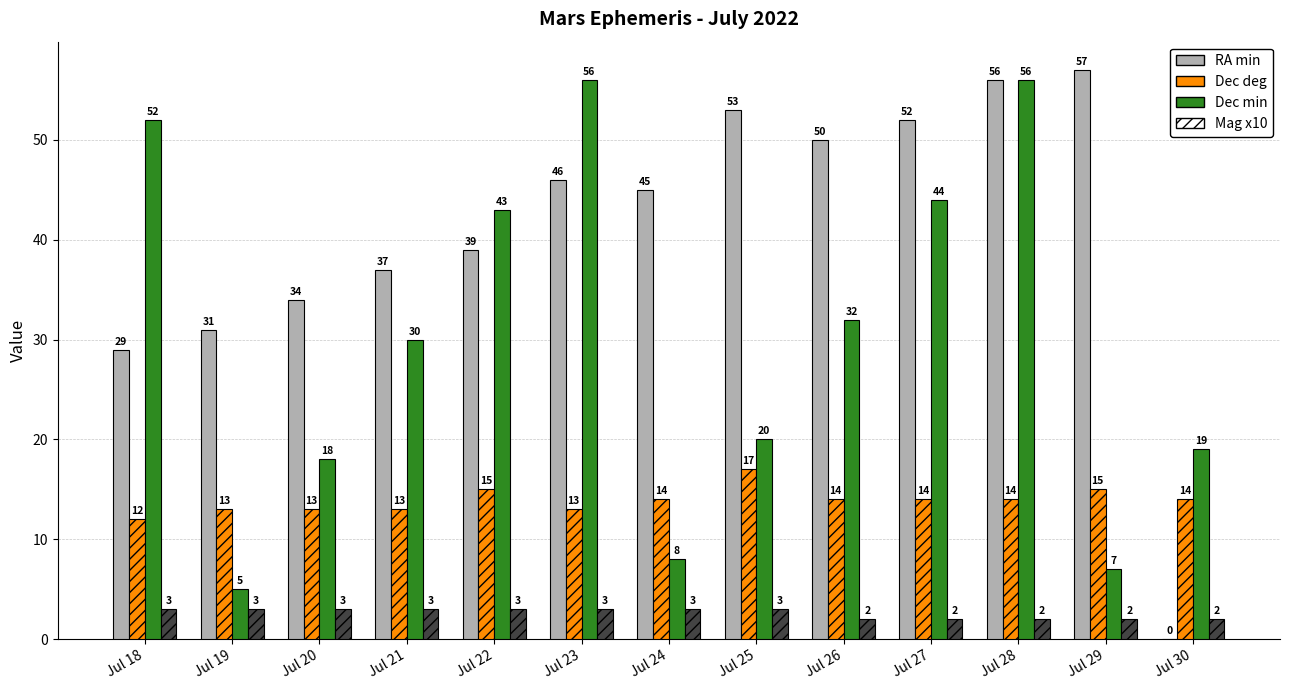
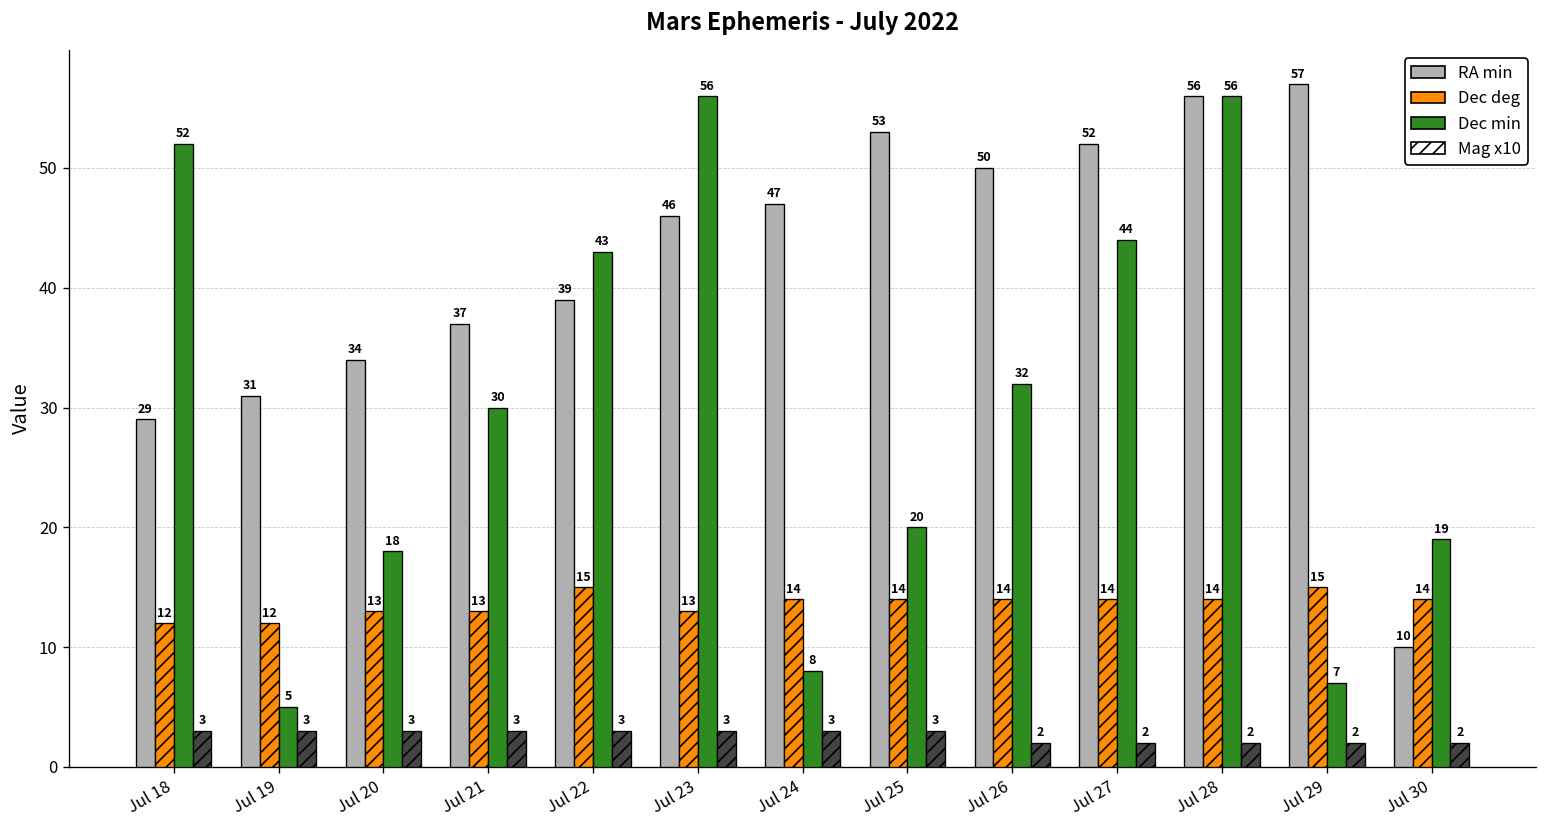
  {
    "RA min": {
      "Jul 18": 29,
      "Jul 19": 31,
      "Jul 20": 34,
      "Jul 21": 37,
      "Jul 22": 39,
      "Jul 23": 46,
-     "Jul 24": 45,
+     "Jul 24": 47,
      "Jul 25": 53,
      "Jul 26": 50,
      "Jul 27": 52,
      "Jul 28": 56,
      "Jul 29": 57,
-     "Jul 30": 0
+     "Jul 30": 10
    },
    "Dec deg": {
      "Jul 18": 12,
-     "Jul 19": 13,
+     "Jul 19": 12,
      "Jul 20": 13,
      "Jul 21": 13,
      "Jul 22": 15,
      "Jul 23": 13,
      "Jul 24": 14,
-     "Jul 25": 17,
+     "Jul 25": 14,
      "Jul 26": 14,
      "Jul 27": 14,
      "Jul 28": 14,
      "Jul 29": 15,
      "Jul 30": 14
    },
    "Dec min": {
      "Jul 18": 52,
      "Jul 19": 5,
      "Jul 20": 18,
      "Jul 21": 30,
      "Jul 22": 43,
      "Jul 23": 56,
      "Jul 24": 8,
      "Jul 25": 20,
      "Jul 26": 32,
      "Jul 27": 44,
      "Jul 28": 56,
      "Jul 29": 7,
      "Jul 30": 19
    }
  }
